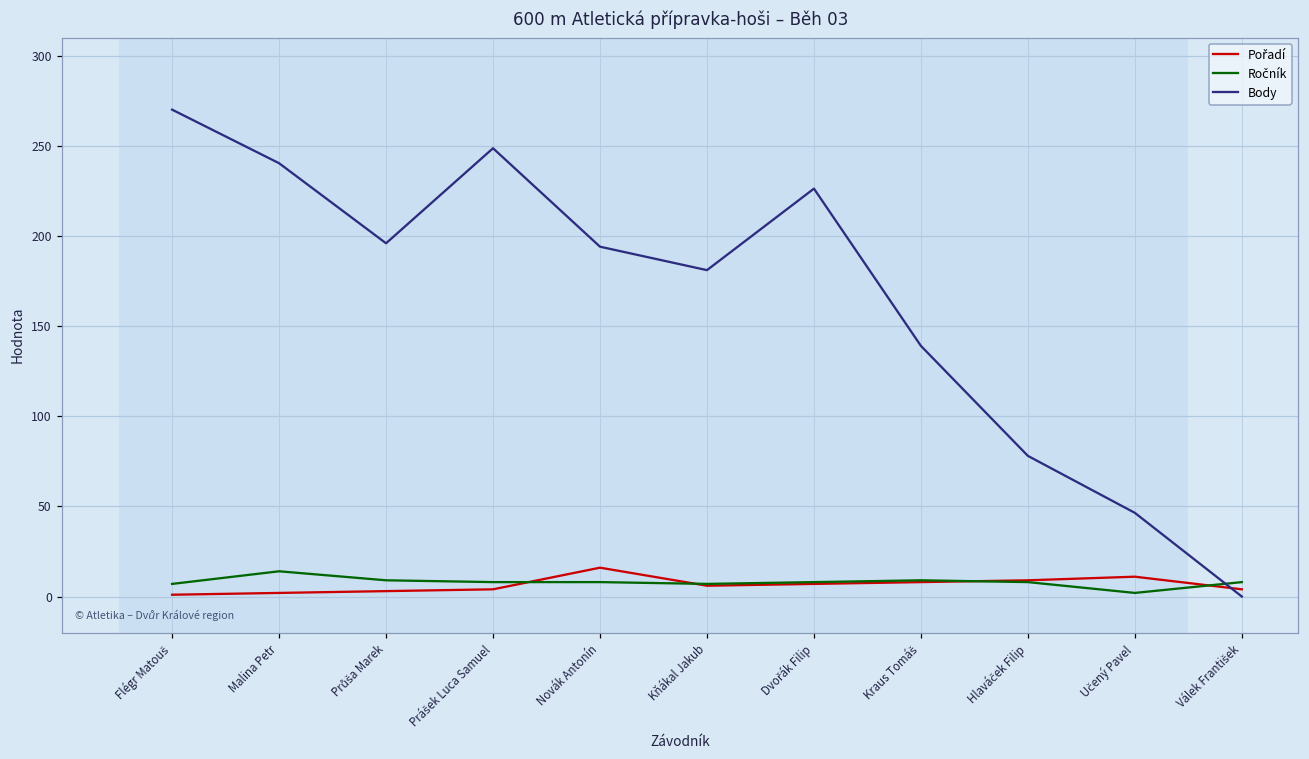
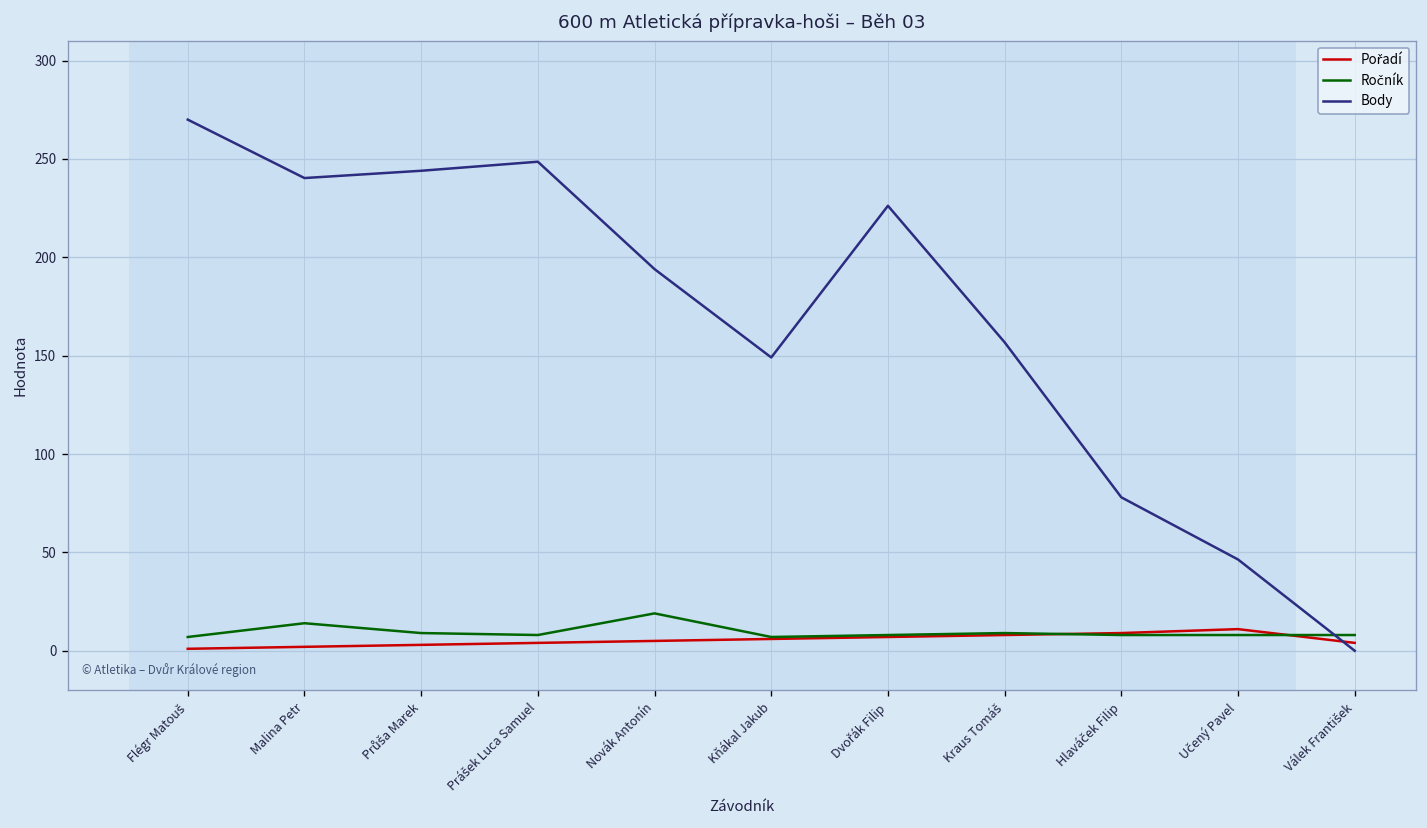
  {
    "Pořadí": {
      "Flégr Matouš": 1,
      "Malina Petr": 2,
      "Průša Marek": 3,
      "Prášek Luca Samuel": 4,
-     "Novák Antonín": 16,
+     "Novák Antonín": 5,
      "Učený Pavel": 11,
      "Válek František": 4
    },
    "Ročník": {
      "Flégr Matouš": 7,
      "Malina Petr": 14,
      "Průša Marek": 9,
      "Prášek Luca Samuel": 8,
-     "Novák Antonín": 8,
-     "Učený Pavel": 2,
+     "Novák Antonín": 19,
+     "Učený Pavel": 8,
      "Válek František": 8
    },
    "Body": {
      "Flégr Matouš": 270,
      "Malina Petr": 240,
-     "Průša Marek": 196,
+     "Průša Marek": 244,
      "Prášek Luca Samuel": 249,
      "Novák Antonín": 194,
-     "Kňákal Jakub": 181,
+     "Kňákal Jakub": 149,
      "Dvořák Filip": 226,
-     "Kraus Tomáš": 139,
+     "Kraus Tomáš": 157,
      "Hlaváček Filip": 78,
      "Učený Pavel": 46,
      "Válek František": 0
    }
  }
